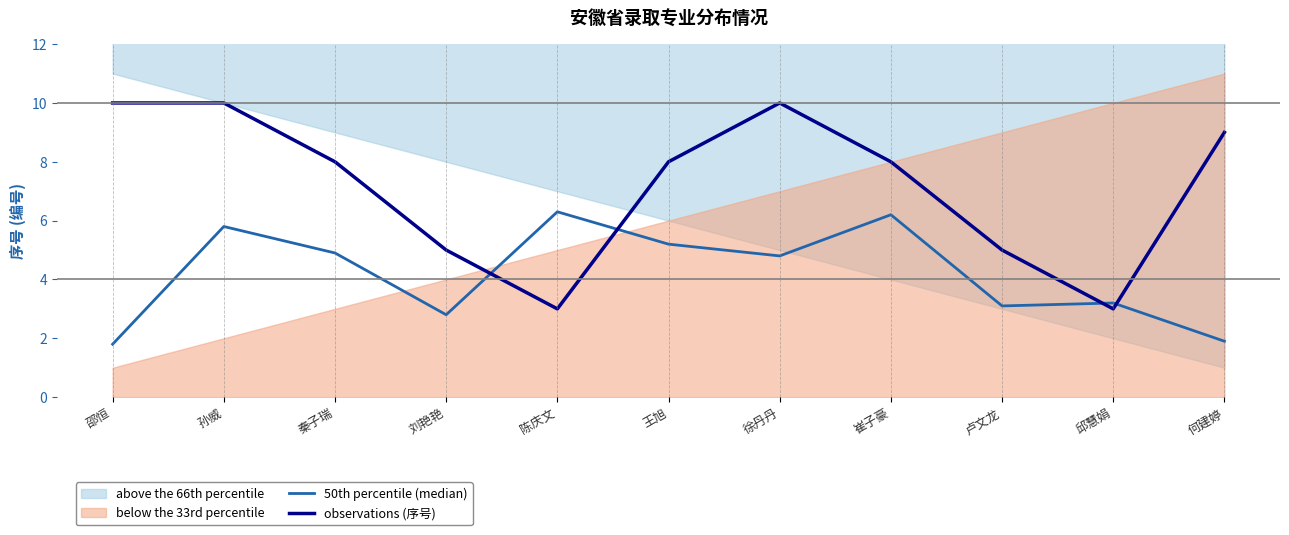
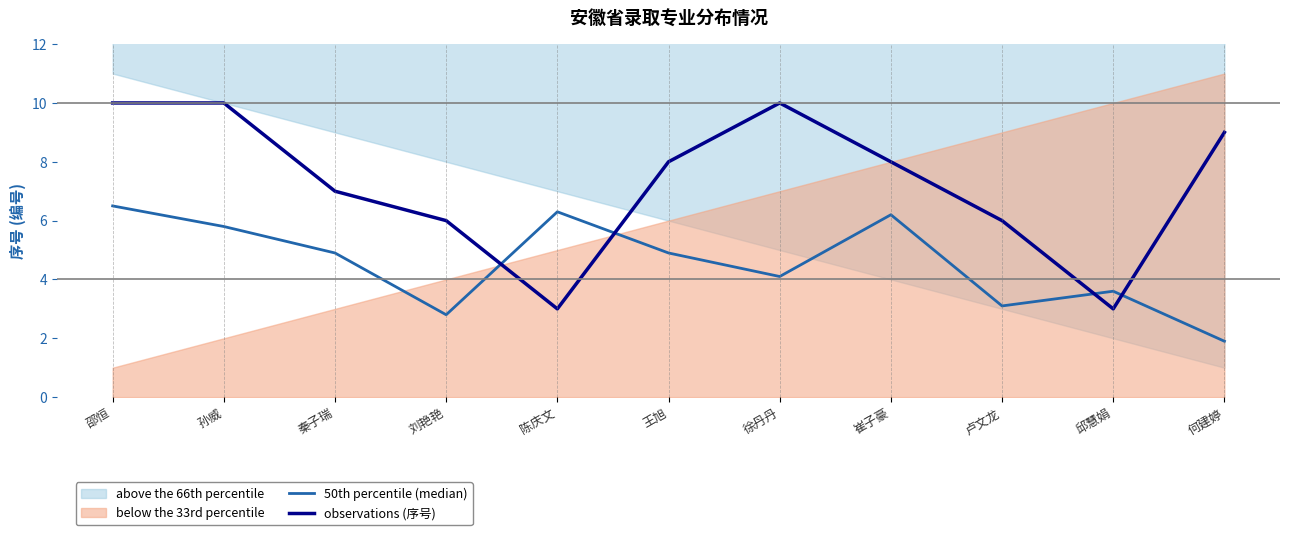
  {
    "50th percentile (median)": {
-     "邵恒": 1.8,
+     "邵恒": 6.5,
      "孙威": 5.8,
      "秦子瑞": 4.9,
      "刘艳艳": 2.8,
      "陈庆文": 6.3,
-     "王旭": 5.2,
-     "徐丹丹": 4.8,
+     "王旭": 4.9,
+     "徐丹丹": 4.1,
      "崔子豪": 6.2,
      "卢文龙": 3.1,
-     "邱慧娟": 3.2,
+     "邱慧娟": 3.6,
      "何建婷": 1.9
    },
    "observations (序号)": {
      "邵恒": 10,
      "孙威": 10,
-     "秦子瑞": 8,
-     "刘艳艳": 5,
+     "秦子瑞": 7,
+     "刘艳艳": 6,
      "陈庆文": 3,
      "王旭": 8,
      "徐丹丹": 10,
-     "卢文龙": 5,
+     "卢文龙": 6,
      "邱慧娟": 3,
      "何建婷": 9
    },
    "below the 33rd percentile": {
      "邵恒": 1.0,
      "孙威": 2.0,
      "秦子瑞": 3.0,
      "刘艳艳": 4.0,
      "陈庆文": 5.0,
      "王旭": 6.0,
      "徐丹丹": 7.0,
      "卢文龙": 9.0,
      "邱慧娟": 10.0,
      "何建婷": 11.0
    }
  }
